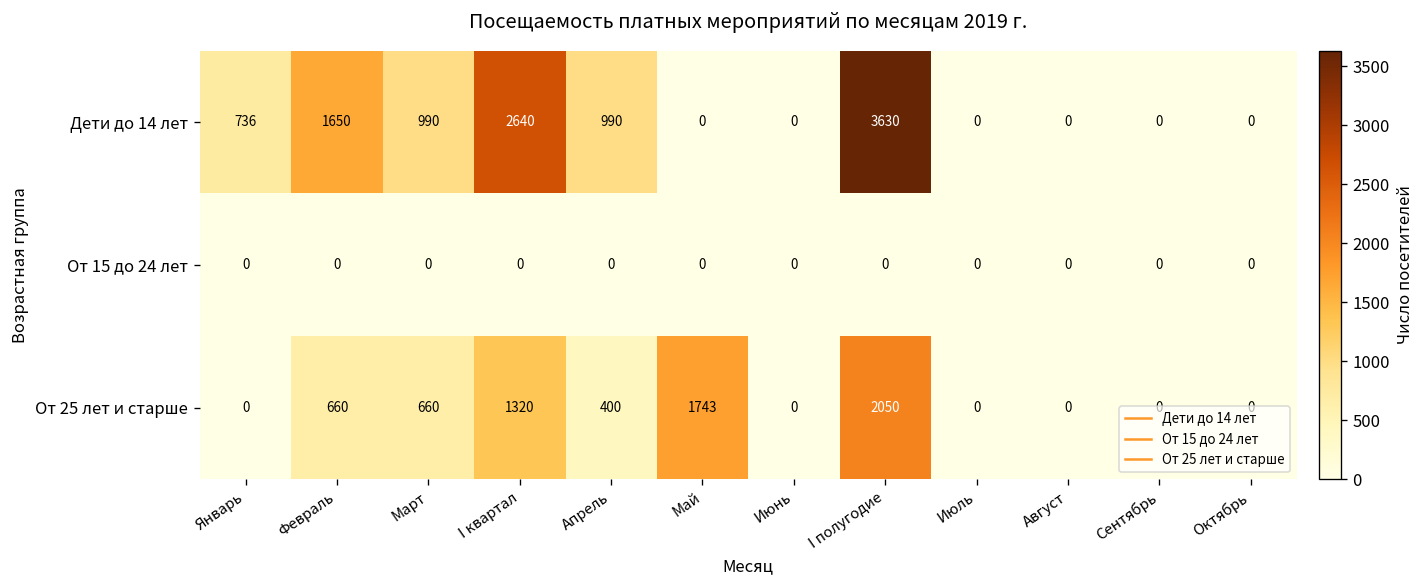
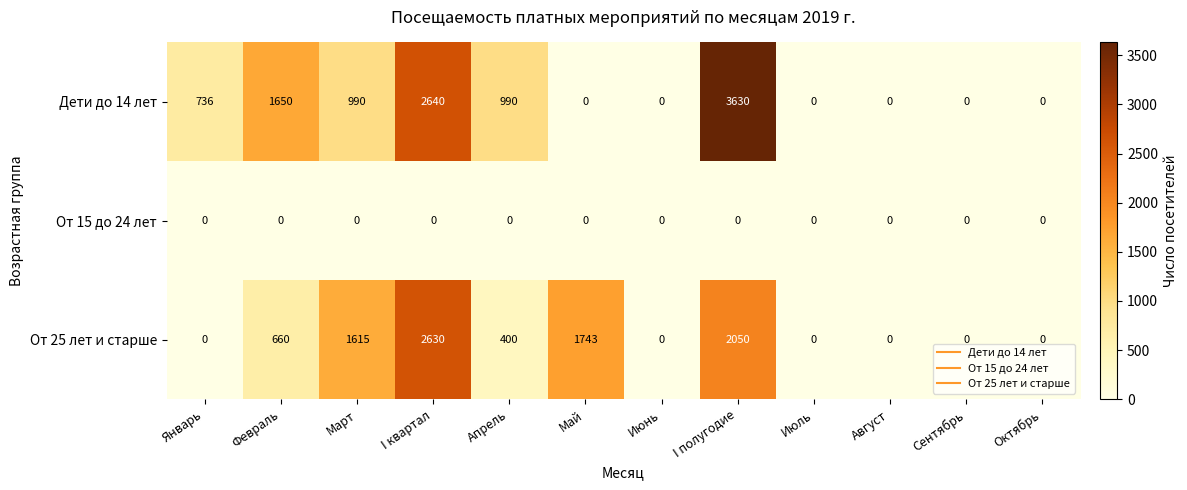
  {
    "Дети до 14 лет": {
      "Январь": 736,
      "Февраль": 1650,
      "Март": 990,
      "I квартал": 2640,
      "Апрель": 990,
      "Май": 0,
      "Июнь": 0,
      "I полугодие": 3630,
      "Июль": 0,
      "Август": 0,
      "Сентябрь": 0,
      "Октябрь": 0
    },
    "От 15 до 24 лет": {
      "Январь": 0,
      "Февраль": 0,
      "Март": 0,
      "I квартал": 0,
      "Апрель": 0,
      "Май": 0,
      "Июнь": 0,
      "I полугодие": 0,
      "Июль": 0,
      "Август": 0,
      "Сентябрь": 0,
      "Октябрь": 0
    },
    "От 25 лет и старше": {
      "Январь": 0,
      "Февраль": 660,
-     "Март": 660,
-     "I квартал": 1320,
+     "Март": 1615,
+     "I квартал": 2630,
      "Апрель": 400,
      "Май": 1743,
      "Июнь": 0,
      "I полугодие": 2050,
      "Июль": 0,
      "Август": 0
    }
  }
